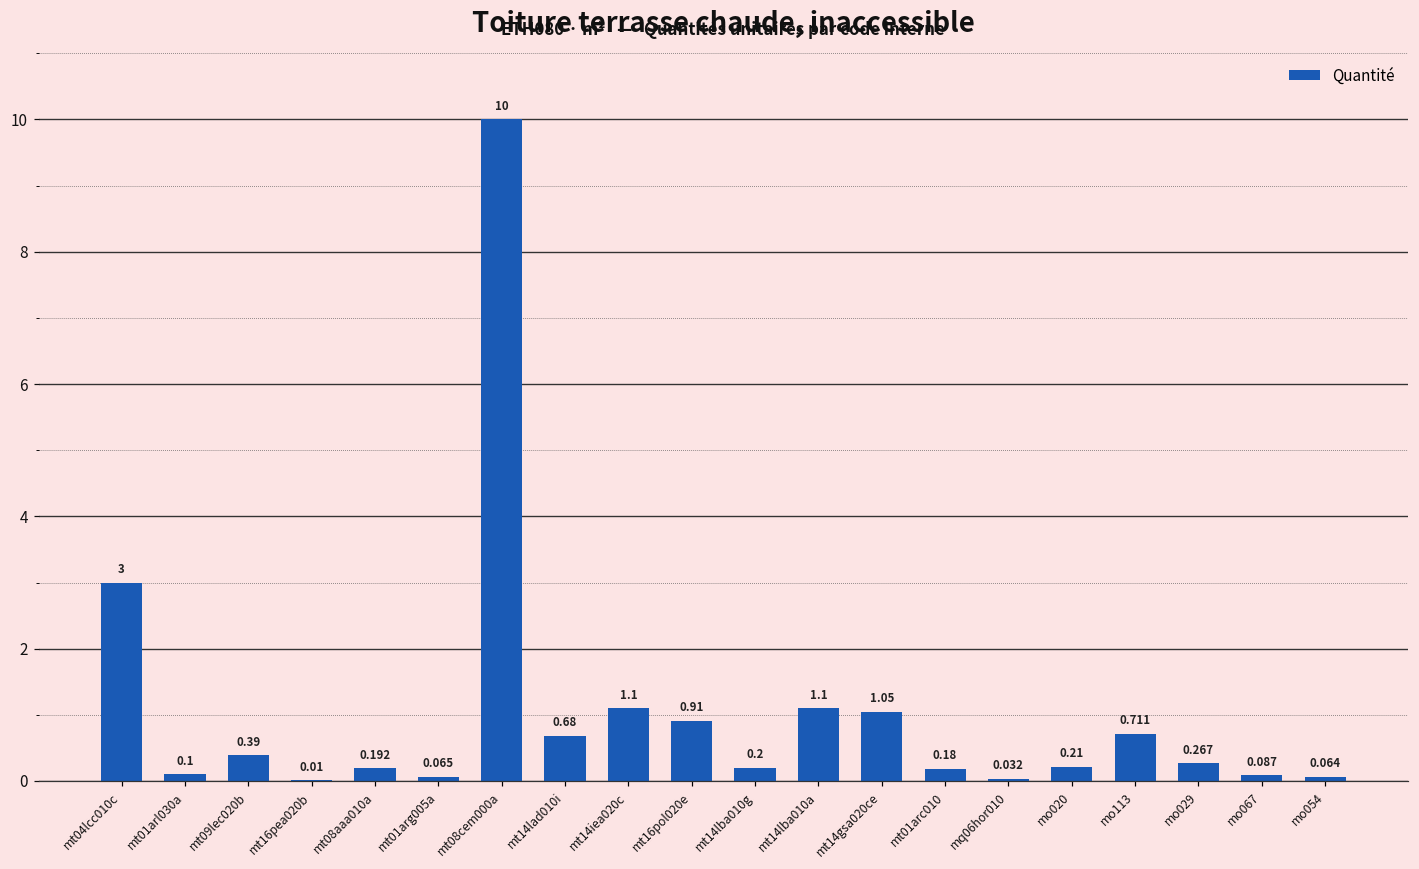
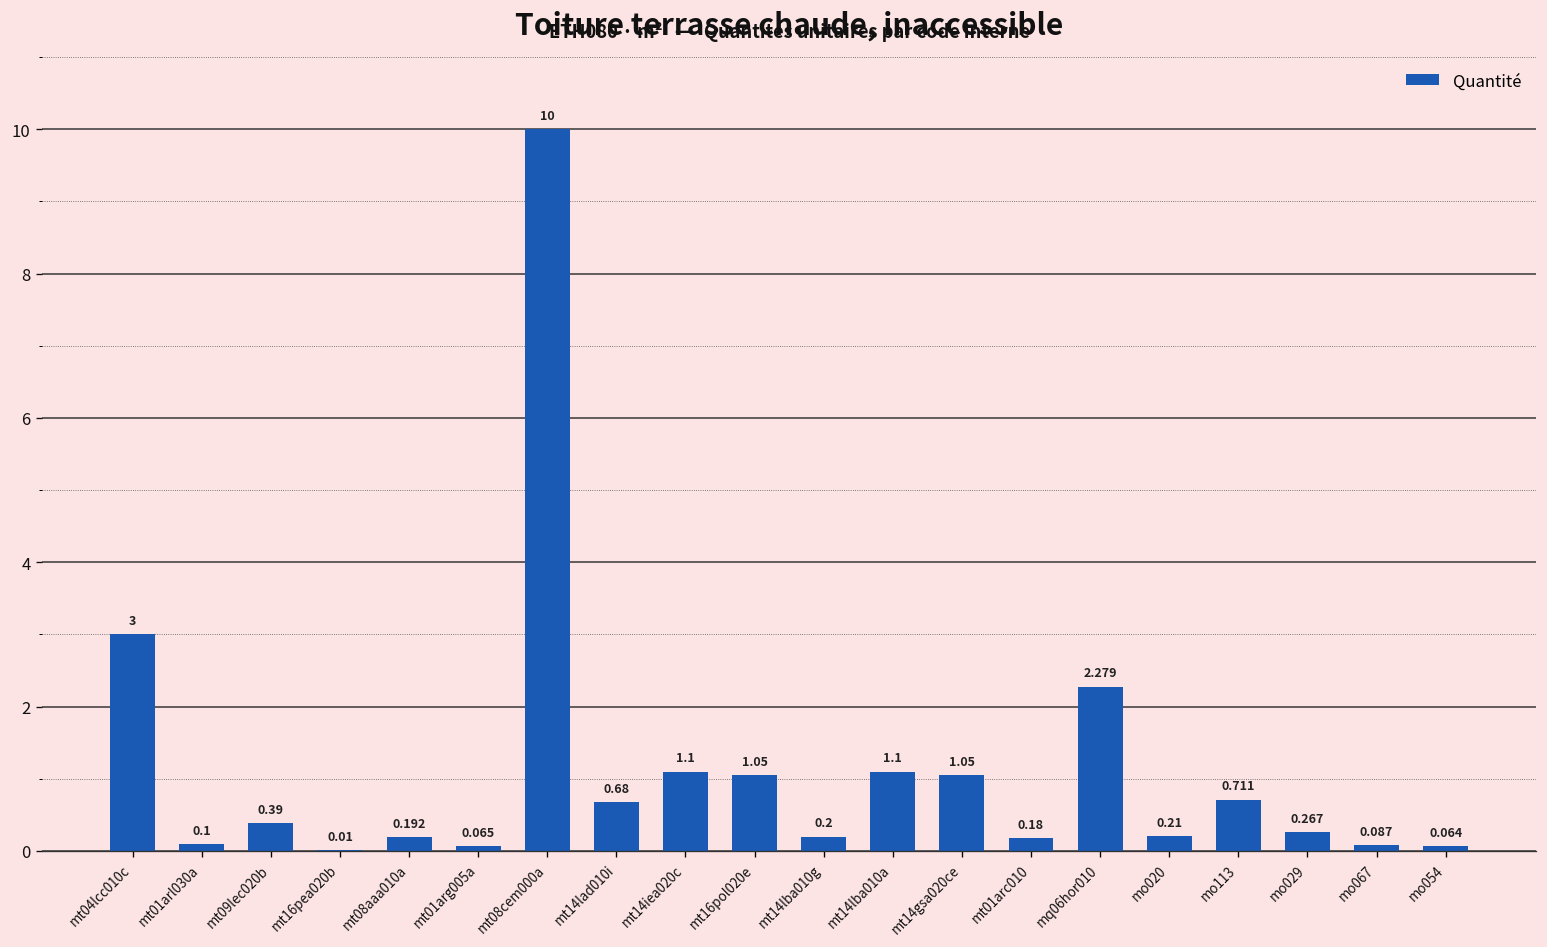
  {
    "mt04lcc010c": 3,
    "mt01arl030a": 0.1,
    "mt09lec020b": 0.39,
    "mt16pea020b": 0.01,
    "mt08aaa010a": 0.192,
    "mt01arg005a": 0.065,
    "mt08cem000a": 10,
    "mt14lad010i": 0.68,
    "mt14iea020c": 1.1,
-   "mt16pol020e": 0.91,
+   "mt16pol020e": 1.05,
    "mt14lba010g": 0.2,
    "mt14lba010a": 1.1,
    "mt14gsa020ce": 1.05,
    "mt01arc010": 0.18,
-   "mq06hor010": 0.032,
+   "mq06hor010": 2.279,
    "mo020": 0.21,
    "mo113": 0.711,
    "mo029": 0.267,
    "mo067": 0.087,
    "mo054": 0.064
  }
